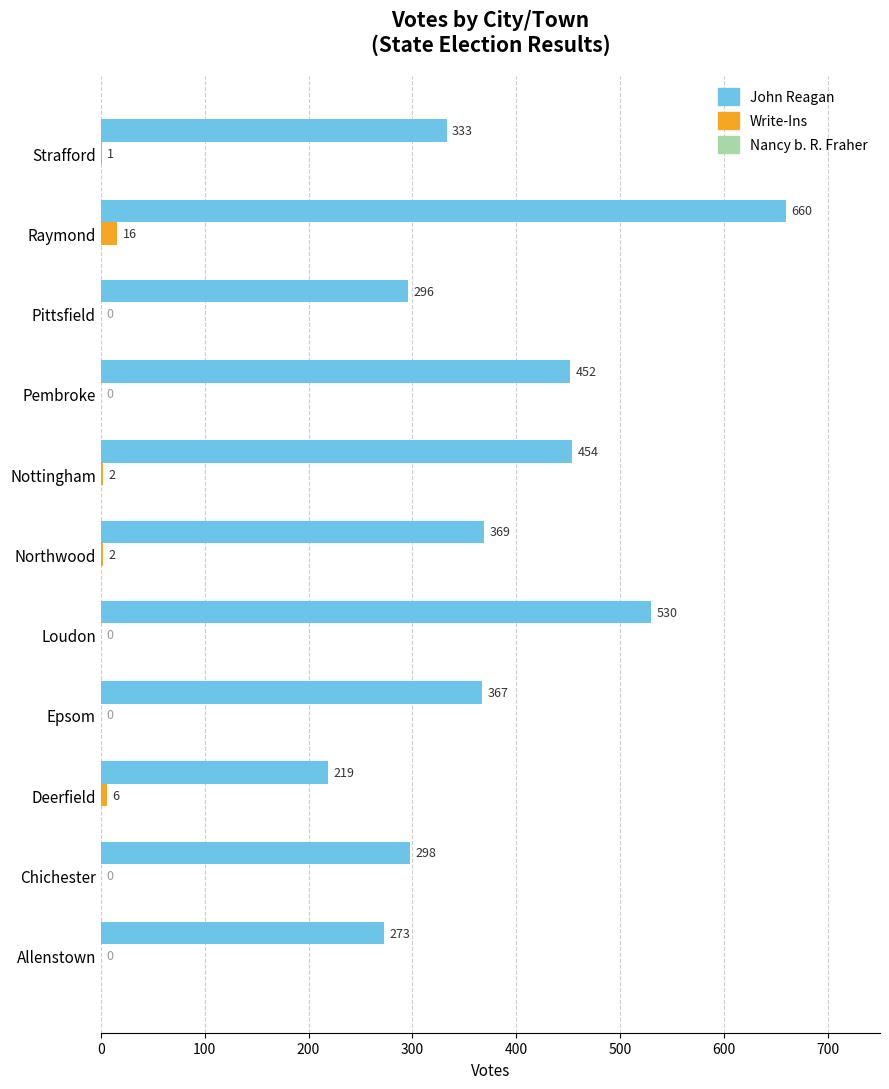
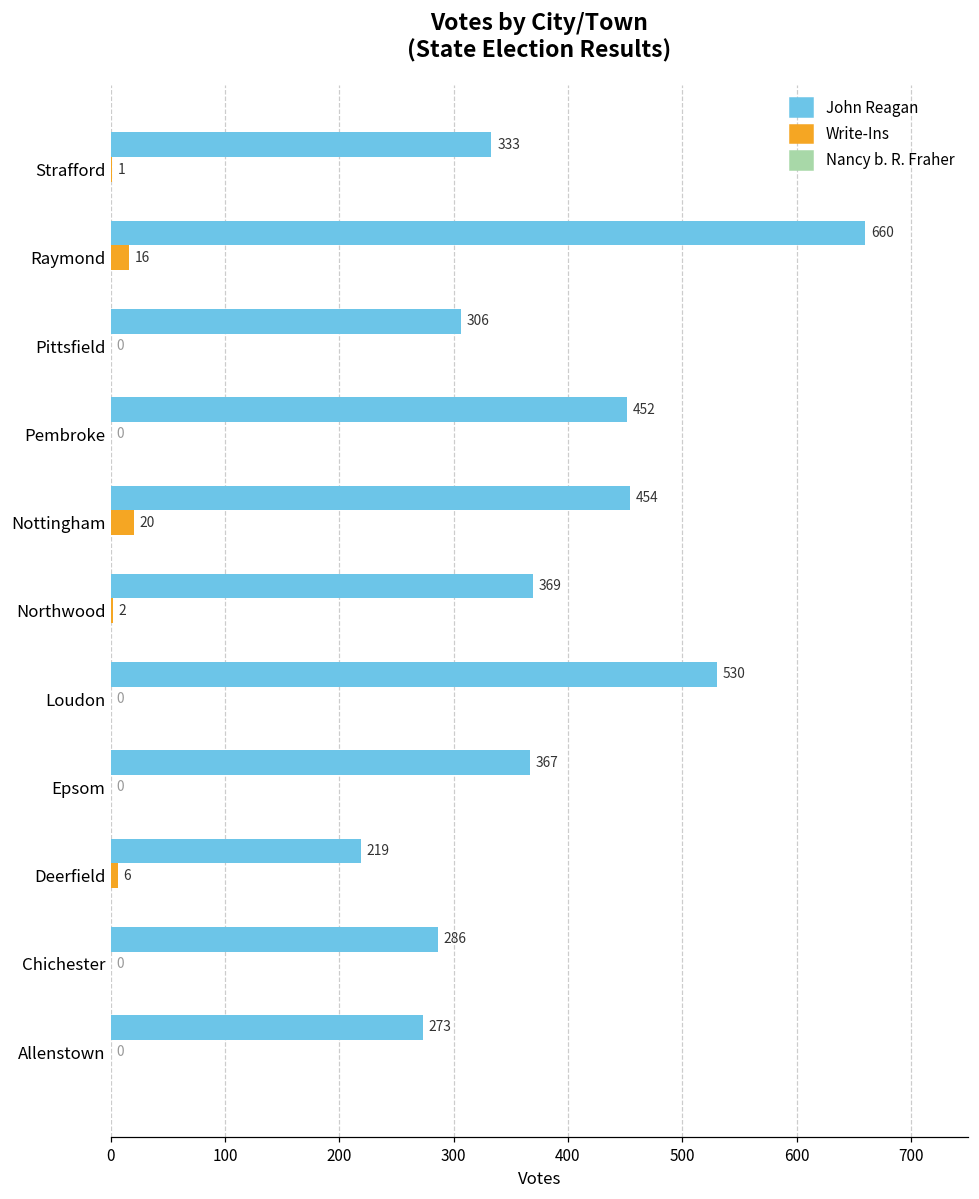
  {
    "John Reagan": {
      "Strafford": 333,
      "Raymond": 660,
-     "Pittsfield": 296,
+     "Pittsfield": 306,
      "Pembroke": 452,
      "Nottingham": 454,
      "Northwood": 369,
      "Loudon": 530,
      "Epsom": 367,
      "Deerfield": 219,
-     "Chichester": 298,
+     "Chichester": 286,
      "Allenstown": 273
    },
    "Write-Ins": {
      "Strafford": 1,
      "Raymond": 16,
      "Pittsfield": 0,
      "Pembroke": 0,
-     "Nottingham": 2,
+     "Nottingham": 20,
      "Northwood": 2,
      "Loudon": 0,
      "Epsom": 0,
      "Deerfield": 6,
      "Chichester": 0,
      "Allenstown": 0
    },
    "Nancy b. R. Fraher": {
      "Strafford": 0,
      "Raymond": 0,
      "Nottingham": 0,
      "Northwood": 0,
      "Deerfield": 0
    }
  }
